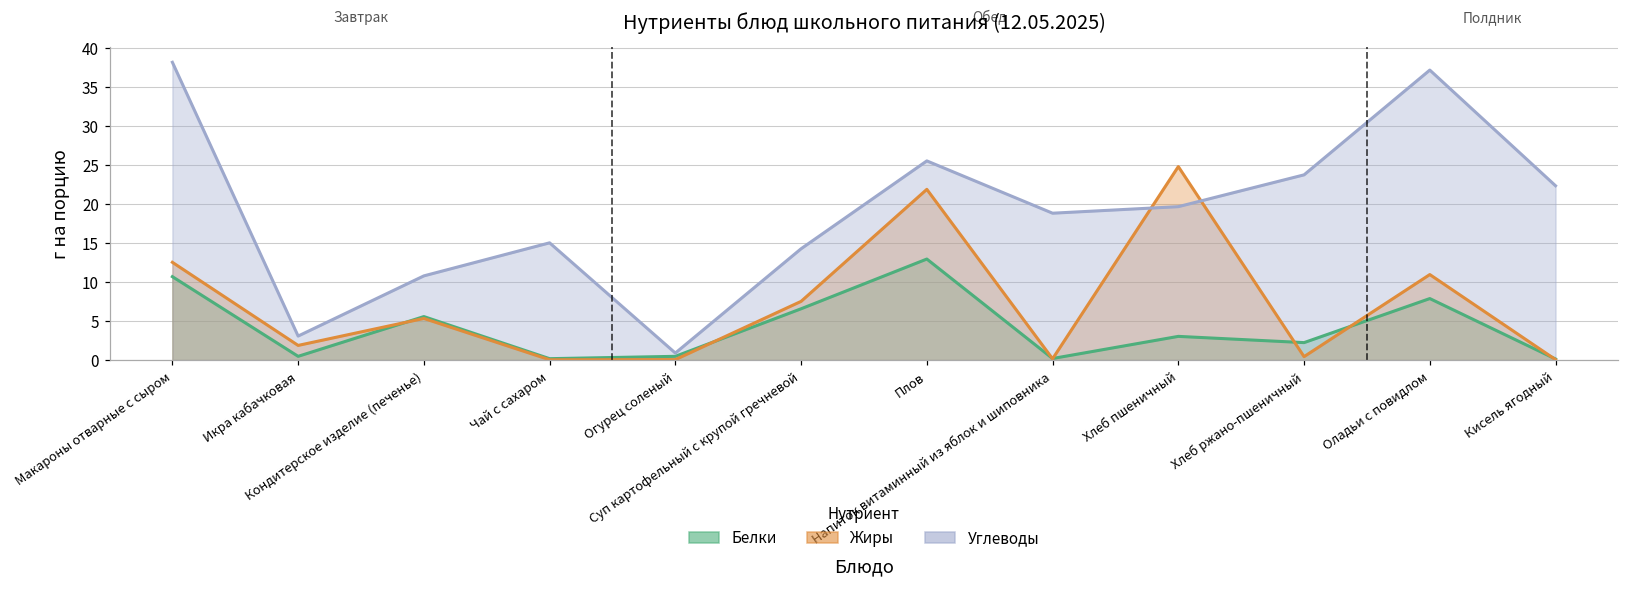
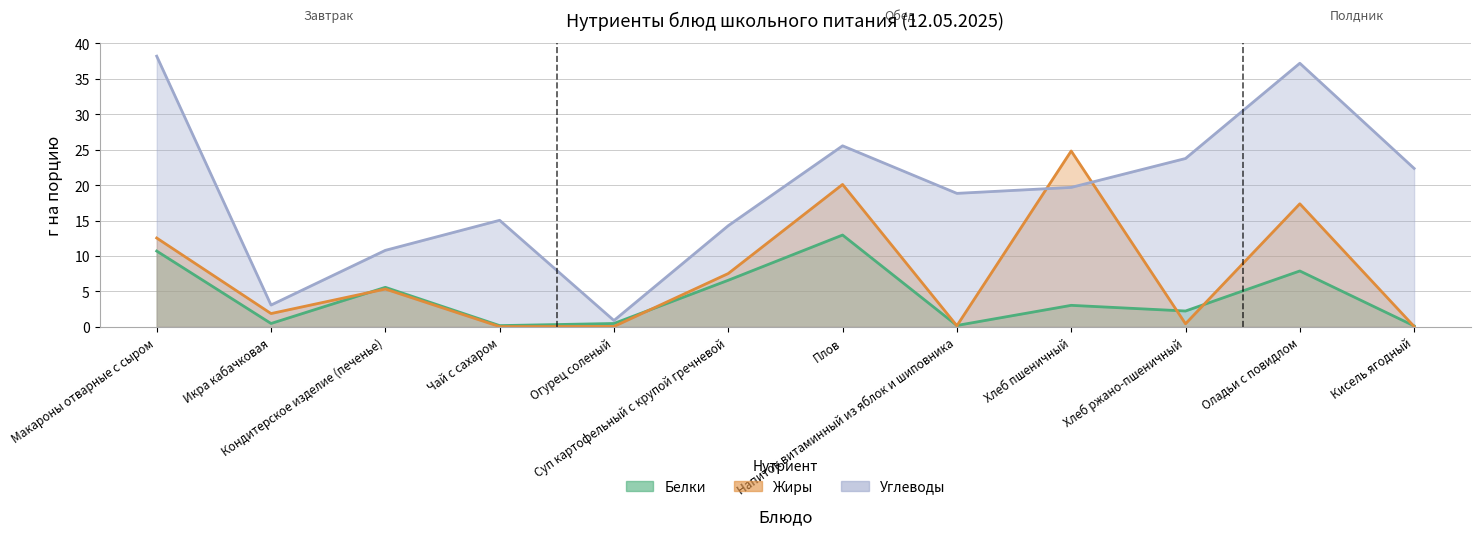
  {
    "Жиры": {
      "Макароны отварные с сыром": 13,
      "Икра кабачковая": 2,
      "Огурец соленый": 0,
      "Суп картофельный с крупой гречневой": 8,
-     "Плов": 22,
+     "Плов": 20,
      "Хлеб пшеничный": 25,
      "Хлеб ржано-пшеничный": 0,
-     "Оладьи с повидлом": 11
+     "Оладьи с повидлом": 17
    }
  }
